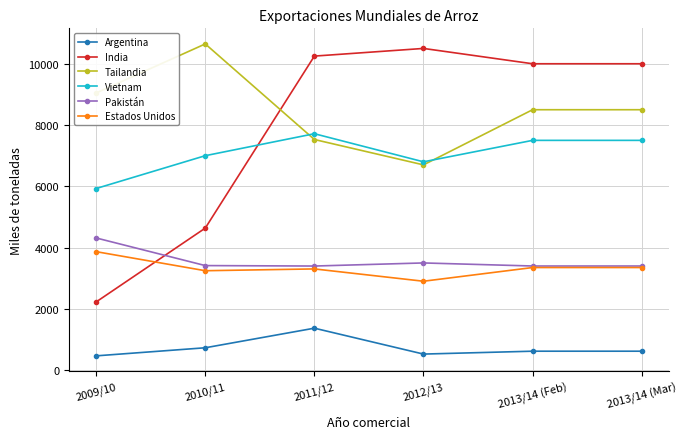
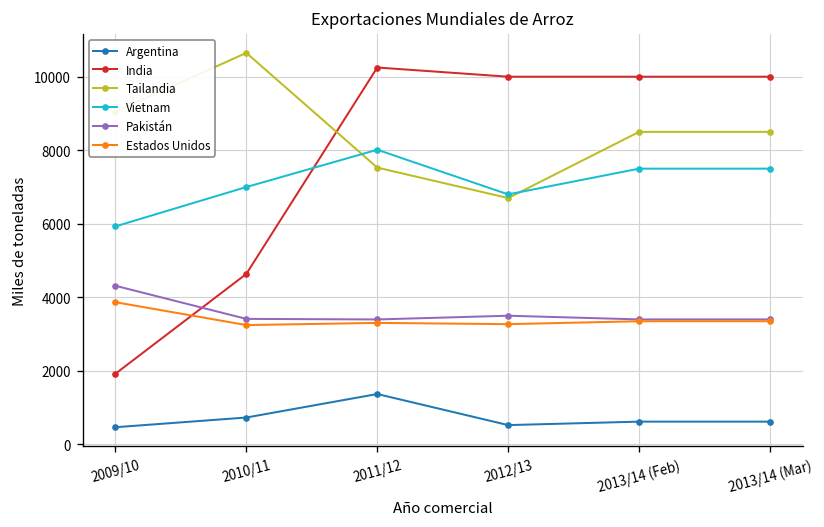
  {
    "Argentina": {
      "2009/10": 500,
      "2010/11": 700,
      "2011/12": 1400,
      "2012/13": 500,
      "2013/14 (Feb)": 600,
      "2013/14 (Mar)": 600
    },
    "India": {
-     "2009/10": 2200,
+     "2009/10": 1900,
      "2010/11": 4600,
      "2011/12": 10300,
-     "2012/13": 10500,
+     "2012/13": 10000,
      "2013/14 (Feb)": 10000,
      "2013/14 (Mar)": 10000
    },
    "Tailandia": {
      "2010/11": 10600,
      "2011/12": 7500,
      "2012/13": 6700,
      "2013/14 (Feb)": 8500,
      "2013/14 (Mar)": 8500
    },
    "Vietnam": {
      "2009/10": 5900,
      "2010/11": 7000,
-     "2011/12": 7700,
+     "2011/12": 8000,
      "2012/13": 6800,
      "2013/14 (Feb)": 7500,
      "2013/14 (Mar)": 7500
    },
    "Pakistán": {
      "2009/10": 4300,
      "2010/11": 3400,
      "2011/12": 3400,
      "2012/13": 3500
    },
    "Estados Unidos": {
      "2009/10": 3900,
      "2010/11": 3200,
      "2011/12": 3300,
-     "2012/13": 2900
+     "2012/13": 3300
    }
  }
